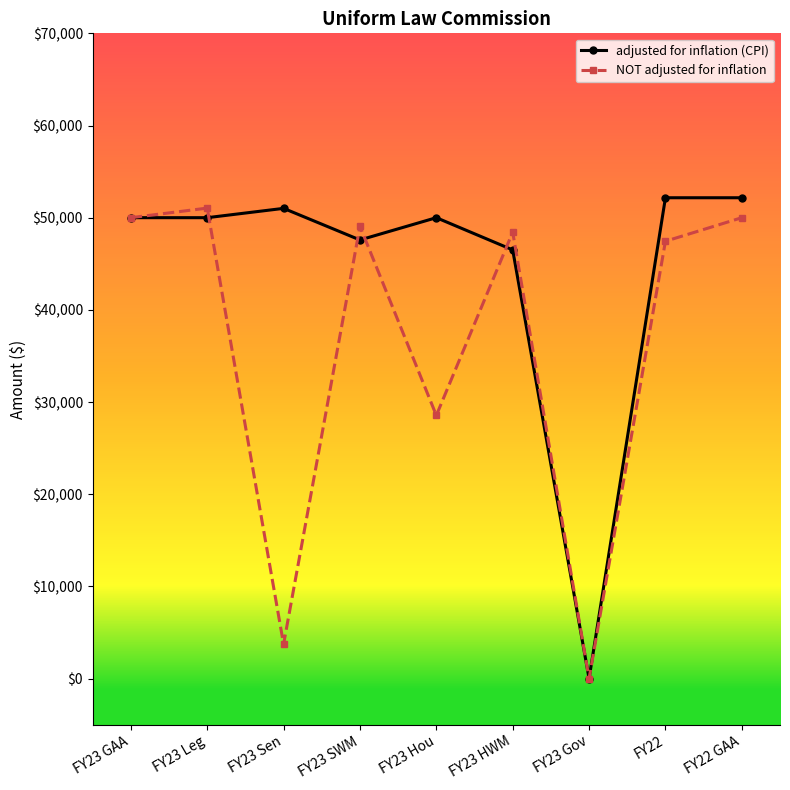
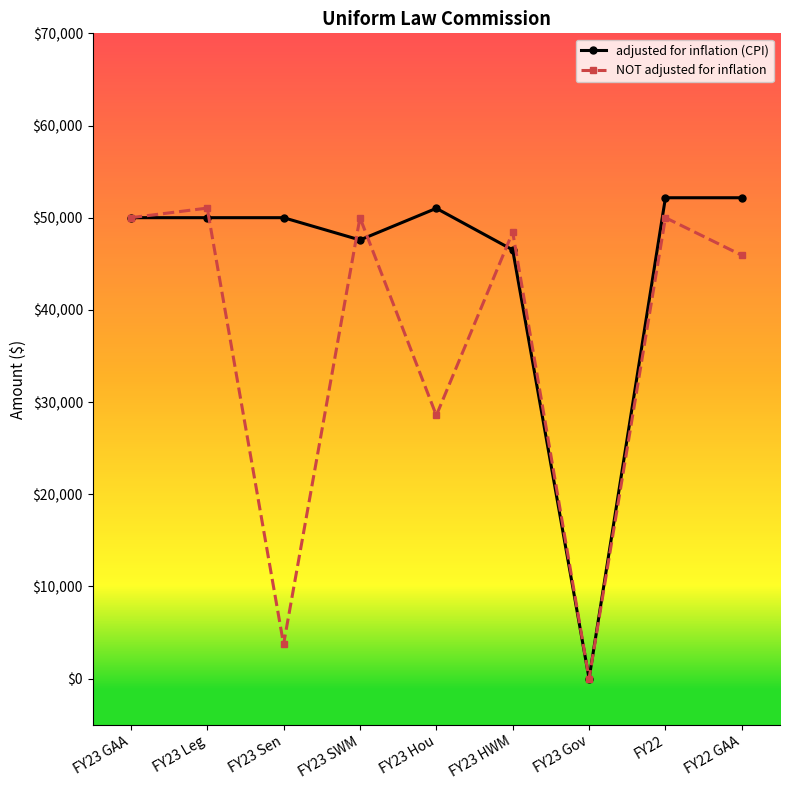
  {
    "adjusted for inflation (CPI)": {
      "FY23 Leg": "$50,000",
-     "FY23 Sen": "$51,000",
+     "FY23 Sen": "$50,000",
      "FY23 SWM": "$48,000",
-     "FY23 Hou": "$50,000",
+     "FY23 Hou": "$51,000",
      "FY23 HWM": "$47,000",
      "FY22": "$52,000",
      "FY22 GAA": "$52,000"
    },
    "NOT adjusted for inflation": {
      "FY23 Leg": "$51,000",
      "FY23 Sen": "$4,000",
-     "FY23 SWM": "$49,000",
+     "FY23 SWM": "$50,000",
      "FY23 Hou": "$29,000",
      "FY23 HWM": "$48,000",
-     "FY22": "$47,000",
-     "FY22 GAA": "$50,000"
+     "FY22": "$50,000",
+     "FY22 GAA": "$46,000"
    }
  }
